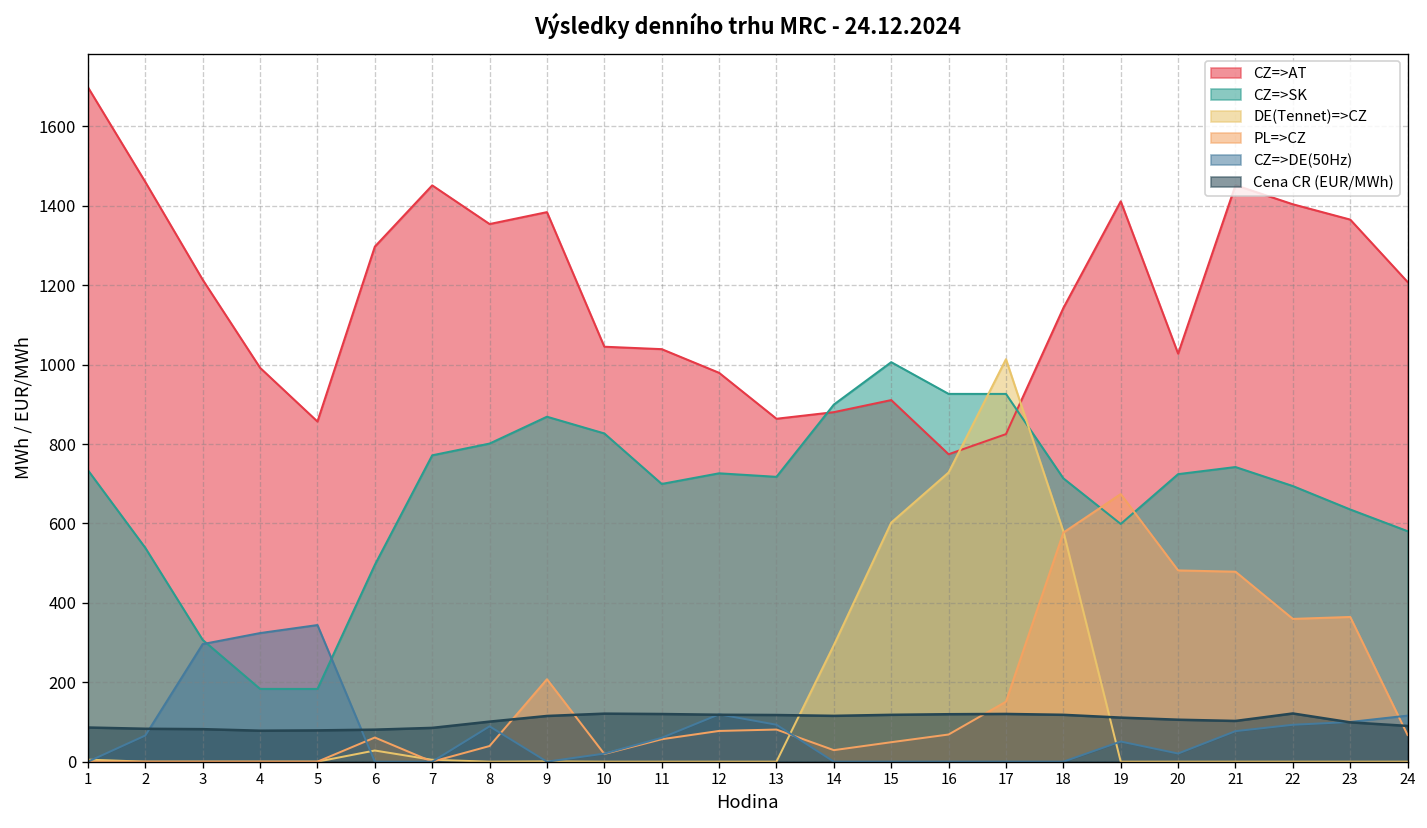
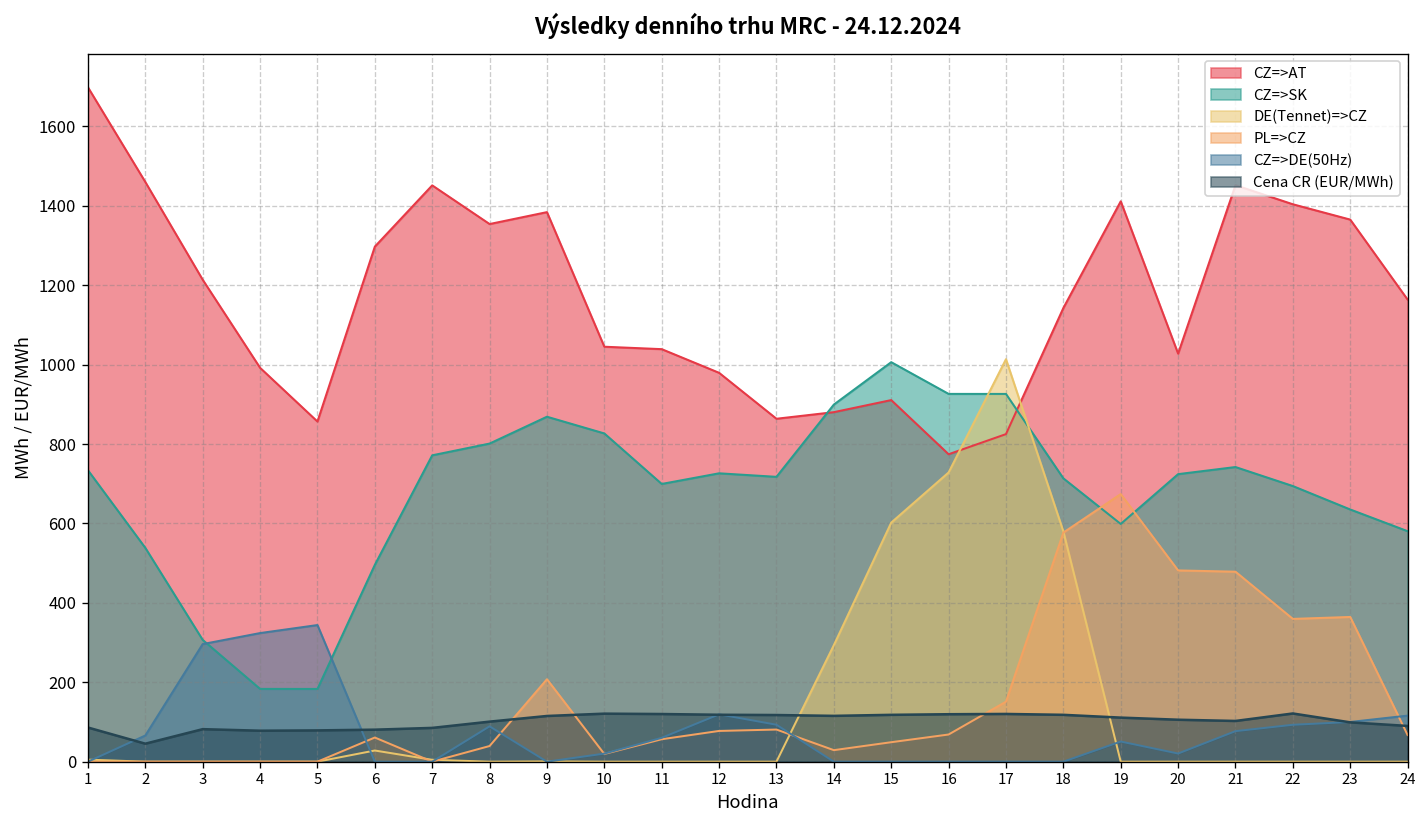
  {
    "CZ=>AT": {
      "1": 1700,
      "2": 1460,
      "3": 1210,
      "4": 990,
      "5": 860,
      "6": 1300,
      "7": 1450,
      "8": 1350,
      "9": 1380,
      "10": 1050,
      "11": 1040,
      "12": 980,
      "13": 860,
      "14": 880,
      "15": 910,
      "16": 770,
      "17": 830,
      "18": 1140,
      "19": 1410,
      "20": 1030,
      "22": 1400,
      "23": 1370,
-     "24": 1210
+     "24": 1160
    },
    "Cena CR (EUR/MWh)": {
      "1": 90,
-     "2": 80,
+     "2": 50,
      "3": 80,
      "4": 80,
      "5": 80,
      "6": 80,
      "7": 90,
      "8": 100,
      "9": 120,
      "10": 120,
      "11": 120,
      "13": 120,
      "14": 120,
      "15": 120,
      "16": 120,
      "17": 120,
      "18": 120,
      "19": 110,
      "20": 110,
      "21": 100,
      "22": 120,
      "24": 90
    }
  }
